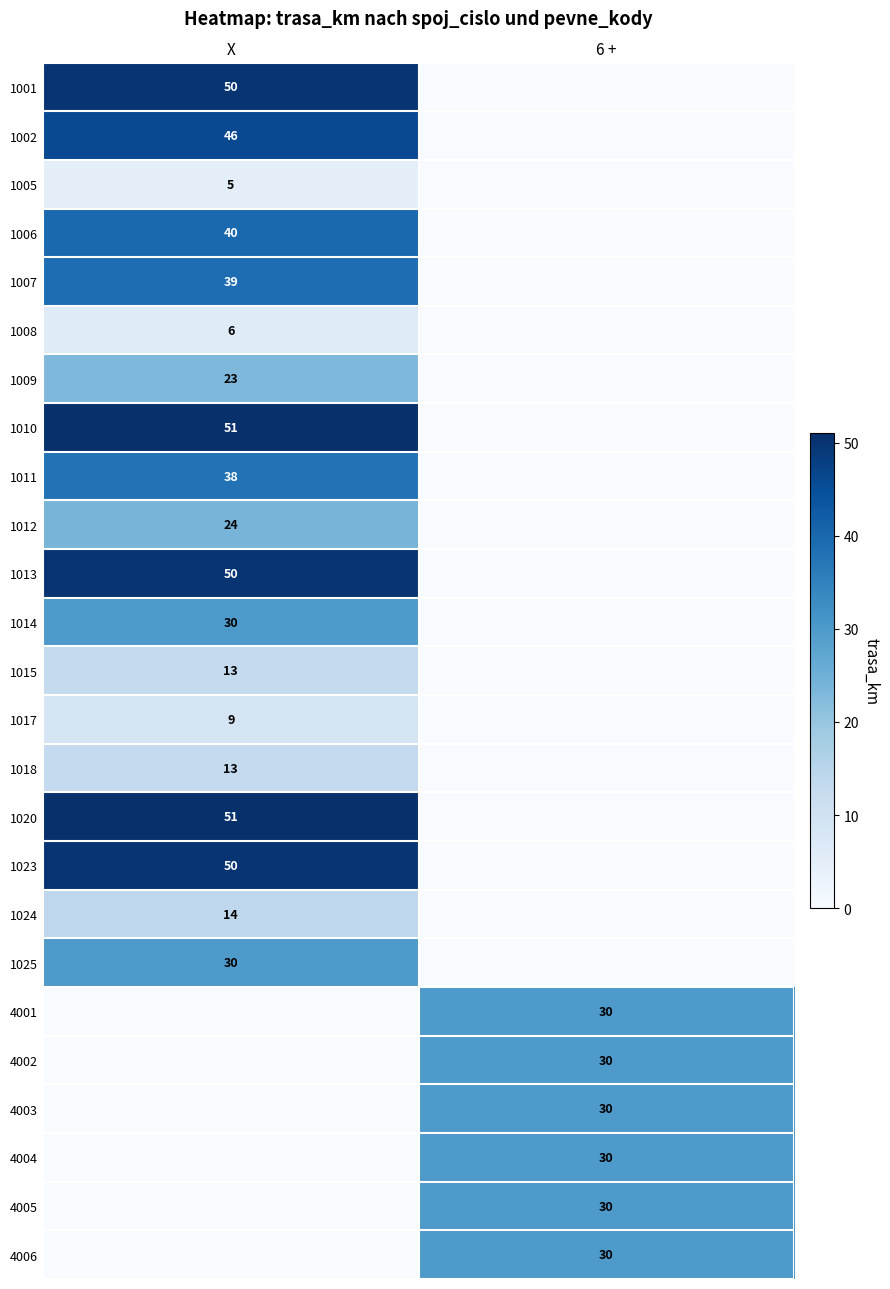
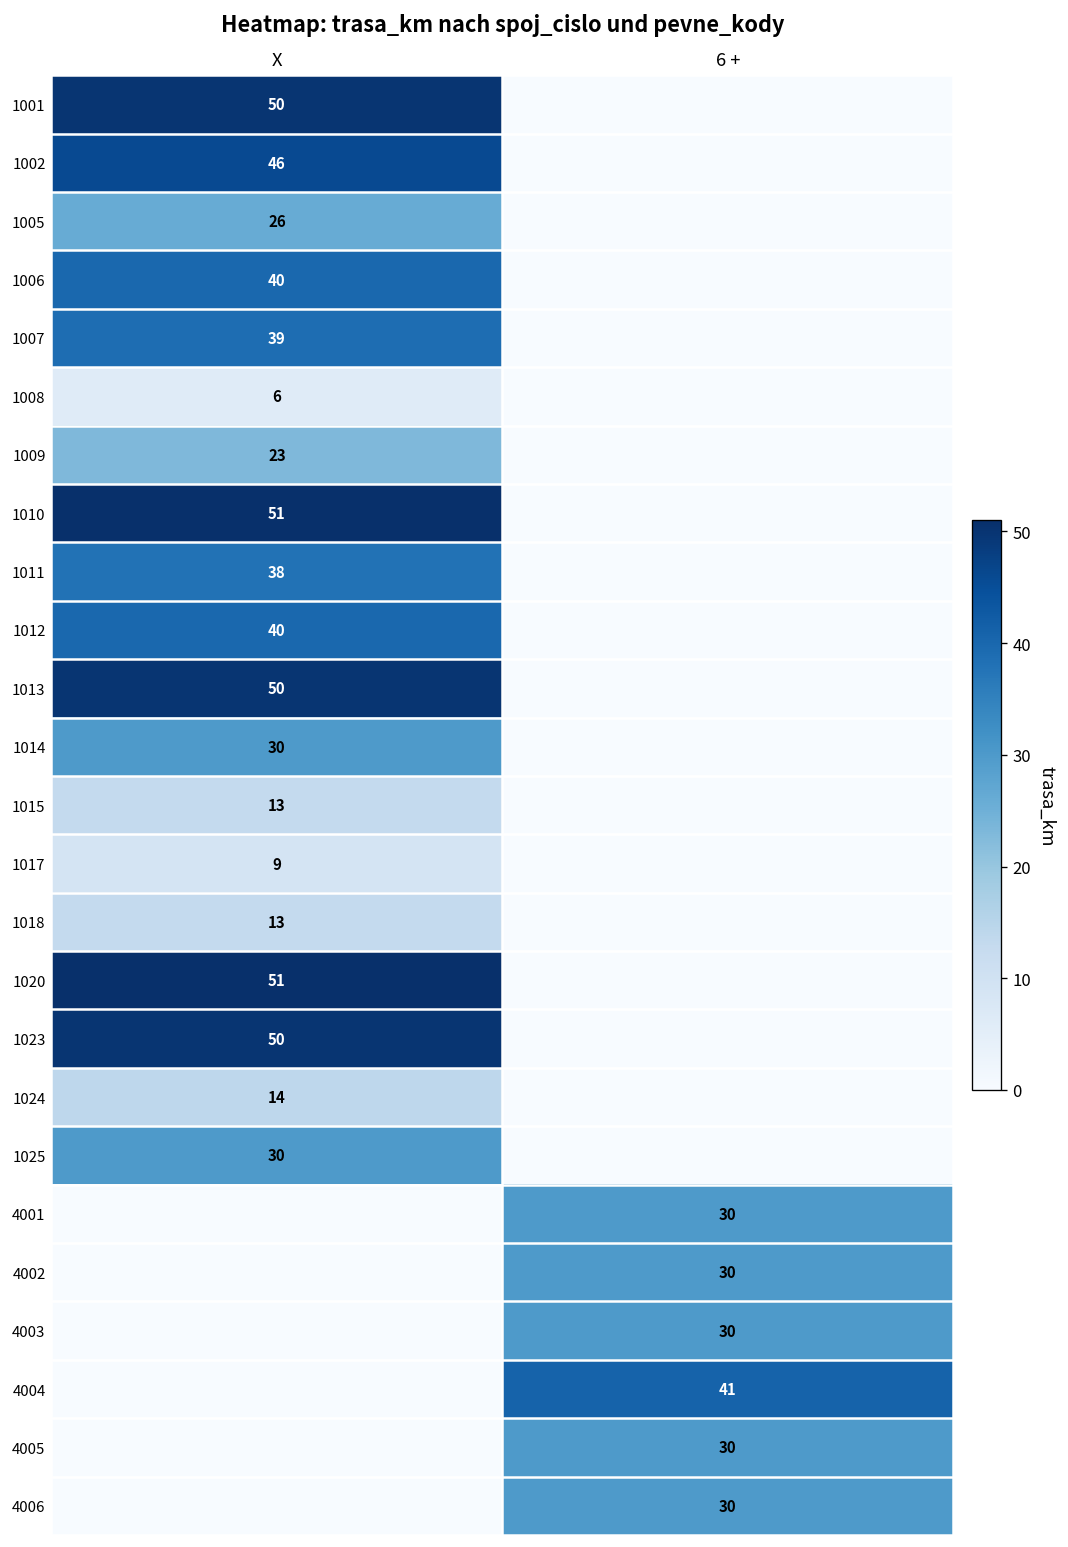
  {
    "1001": {
      "X": 50
    },
    "1002": {
      "X": 46
    },
    "1005": {
-     "X": 5
+     "X": 26
    },
    "1006": {
      "X": 40
    },
    "1007": {
      "X": 39
    },
    "1008": {
      "X": 6
    },
    "1009": {
      "X": 23
    },
    "1010": {
      "X": 51
    },
    "1011": {
      "X": 38
    },
    "1012": {
-     "X": 24
+     "X": 40
    },
    "1013": {
      "X": 50
    },
    "1014": {
      "X": 30
    },
    "1015": {
      "X": 13
    },
    "1017": {
      "X": 9
    },
    "1018": {
      "X": 13
    },
    "1020": {
      "X": 51
    },
    "1023": {
      "X": 50
    },
    "1024": {
      "X": 14
    },
    "1025": {
      "X": 30
    },
    "4001": {
      "6 +": 30
    },
    "4002": {
      "6 +": 30
    },
    "4003": {
      "6 +": 30
    },
    "4004": {
-     "6 +": 30
+     "6 +": 41
    },
    "4005": {
      "6 +": 30
    },
    "4006": {
      "6 +": 30
    }
  }
